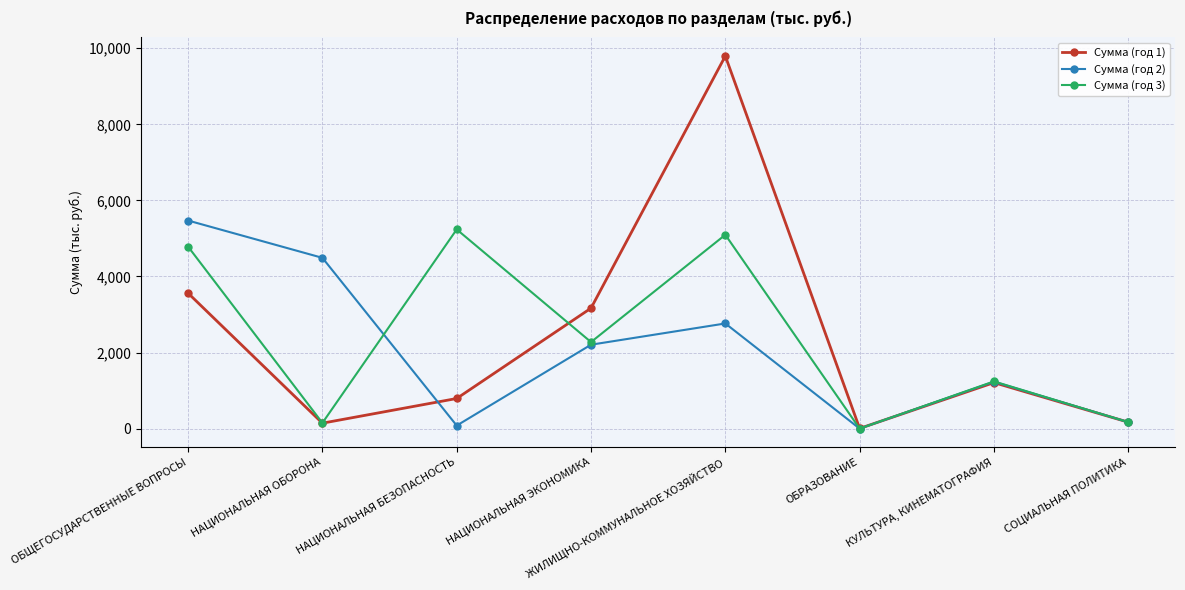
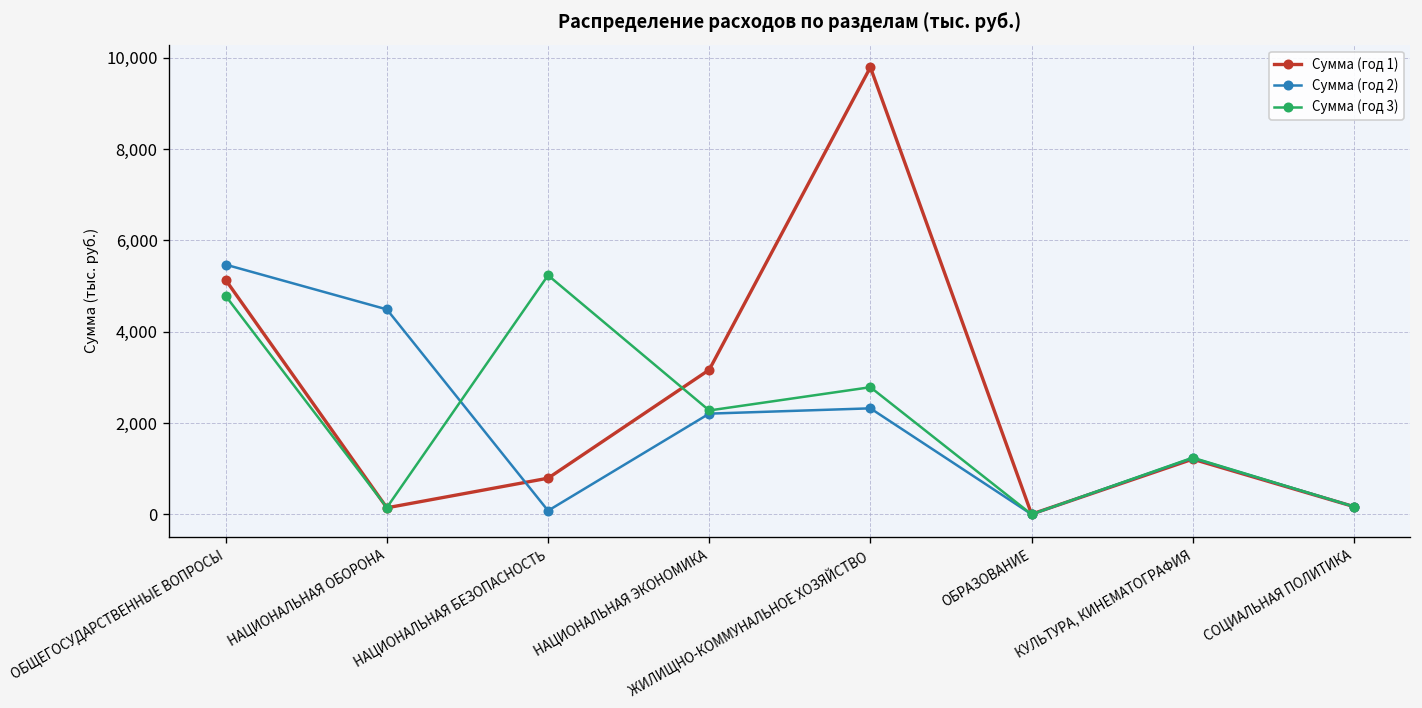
  {
    "Сумма (год 1)": {
-     "ОБЩЕГОСУДАРСТВЕННЫЕ ВОПРОСЫ": "3,600",
+     "ОБЩЕГОСУДАРСТВЕННЫЕ ВОПРОСЫ": "5,100",
      "НАЦИОНАЛЬНАЯ БЕЗОПАСНОСТЬ": "800",
      "НАЦИОНАЛЬНАЯ ЭКОНОМИКА": "3,200",
      "ЖИЛИЩНО-КОММУНАЛЬНОЕ ХОЗЯЙСТВО": "9,800"
    },
    "Сумма (год 2)": {
      "ОБЩЕГОСУДАРСТВЕННЫЕ ВОПРОСЫ": "5,500",
      "НАЦИОНАЛЬНАЯ ОБОРОНА": "4,500",
      "НАЦИОНАЛЬНАЯ БЕЗОПАСНОСТЬ": "100",
      "НАЦИОНАЛЬНАЯ ЭКОНОМИКА": "2,200",
-     "ЖИЛИЩНО-КОММУНАЛЬНОЕ ХОЗЯЙСТВО": "2,800"
+     "ЖИЛИЩНО-КОММУНАЛЬНОЕ ХОЗЯЙСТВО": "2,300"
    },
    "Сумма (год 3)": {
      "ОБЩЕГОСУДАРСТВЕННЫЕ ВОПРОСЫ": "4,800",
      "НАЦИОНАЛЬНАЯ БЕЗОПАСНОСТЬ": "5,200",
      "НАЦИОНАЛЬНАЯ ЭКОНОМИКА": "2,300",
-     "ЖИЛИЩНО-КОММУНАЛЬНОЕ ХОЗЯЙСТВО": "5,100"
+     "ЖИЛИЩНО-КОММУНАЛЬНОЕ ХОЗЯЙСТВО": "2,800"
    }
  }
